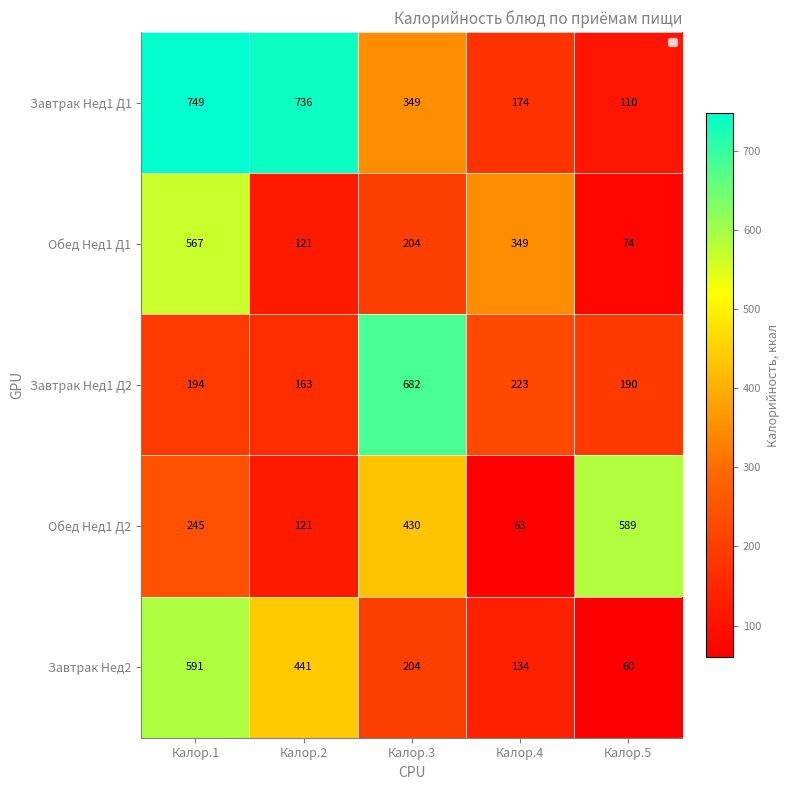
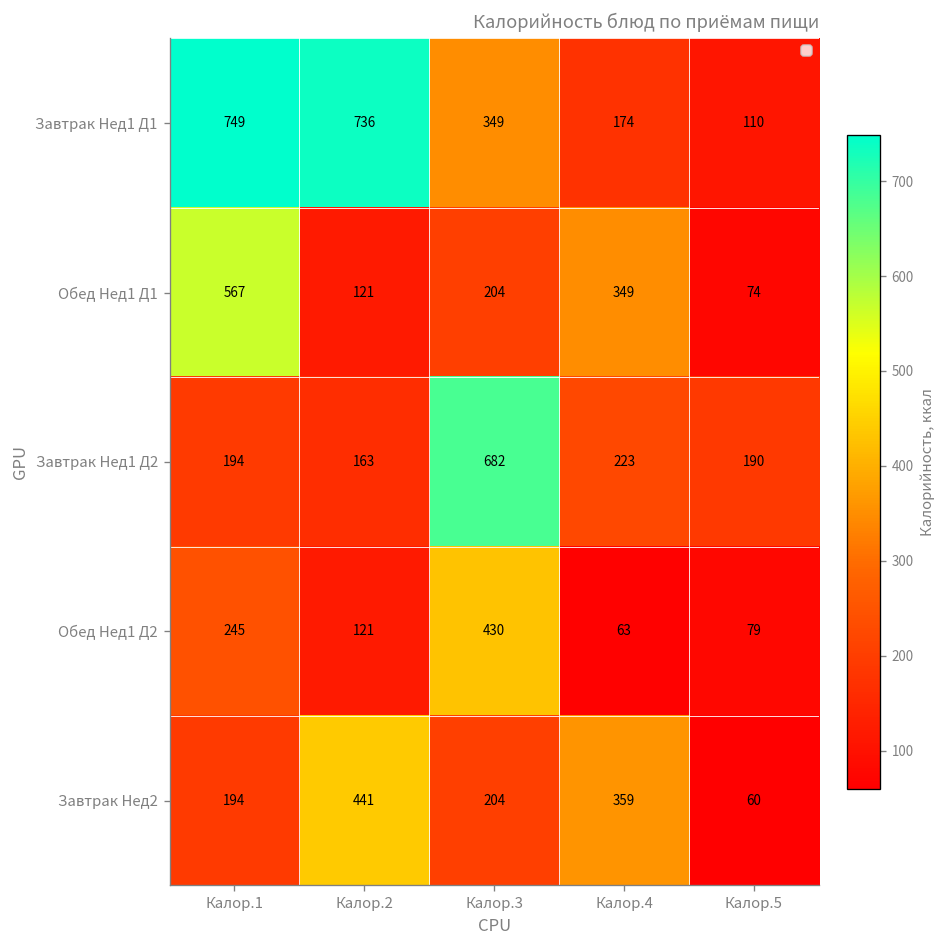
  {
    "Завтрак Нед1 Д1": {
      "Калор.1": 749,
      "Калор.2": 736,
      "Калор.3": 349,
      "Калор.4": 174,
      "Калор.5": 110
    },
    "Обед Нед1 Д1": {
      "Калор.1": 567,
      "Калор.2": 121,
      "Калор.3": 204,
      "Калор.4": 349,
      "Калор.5": 74
    },
    "Завтрак Нед1 Д2": {
      "Калор.1": 194,
      "Калор.2": 163,
      "Калор.3": 682,
      "Калор.4": 223,
      "Калор.5": 190
    },
    "Обед Нед1 Д2": {
      "Калор.1": 245,
      "Калор.2": 121,
      "Калор.3": 430,
      "Калор.4": 63,
-     "Калор.5": 589
+     "Калор.5": 79
    },
    "Завтрак Нед2": {
-     "Калор.1": 591,
+     "Калор.1": 194,
      "Калор.2": 441,
      "Калор.3": 204,
-     "Калор.4": 134,
+     "Калор.4": 359,
      "Калор.5": 60
    }
  }
